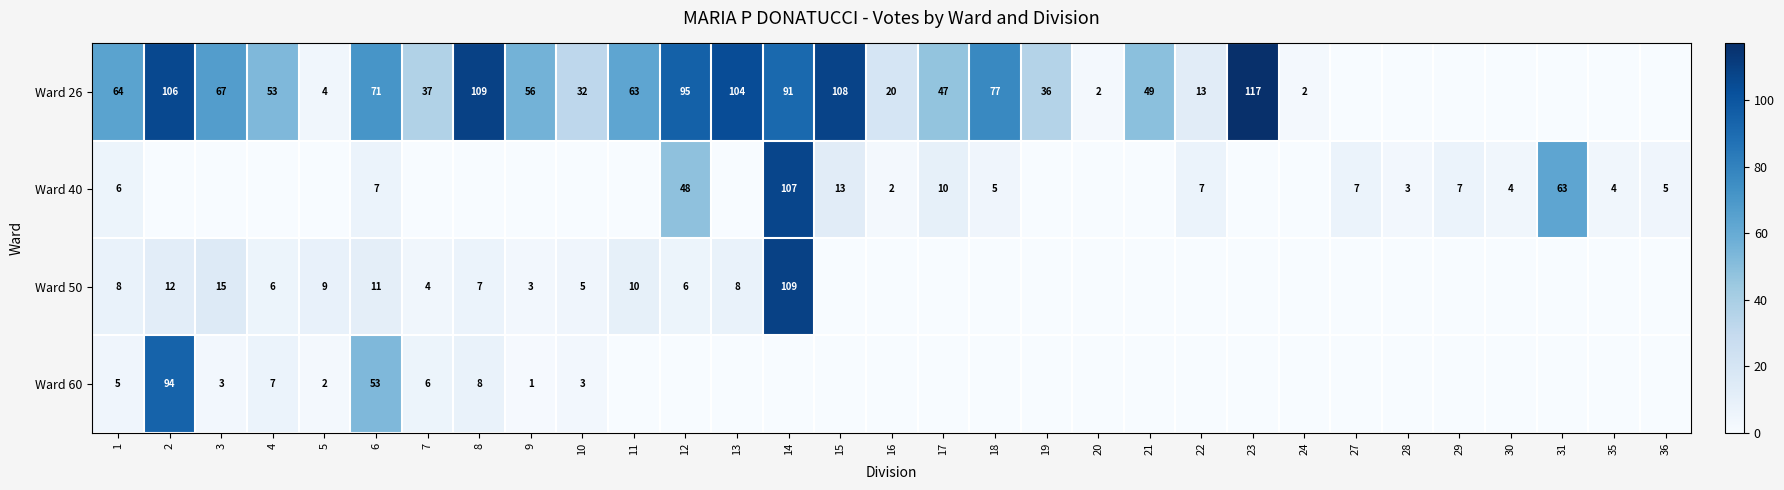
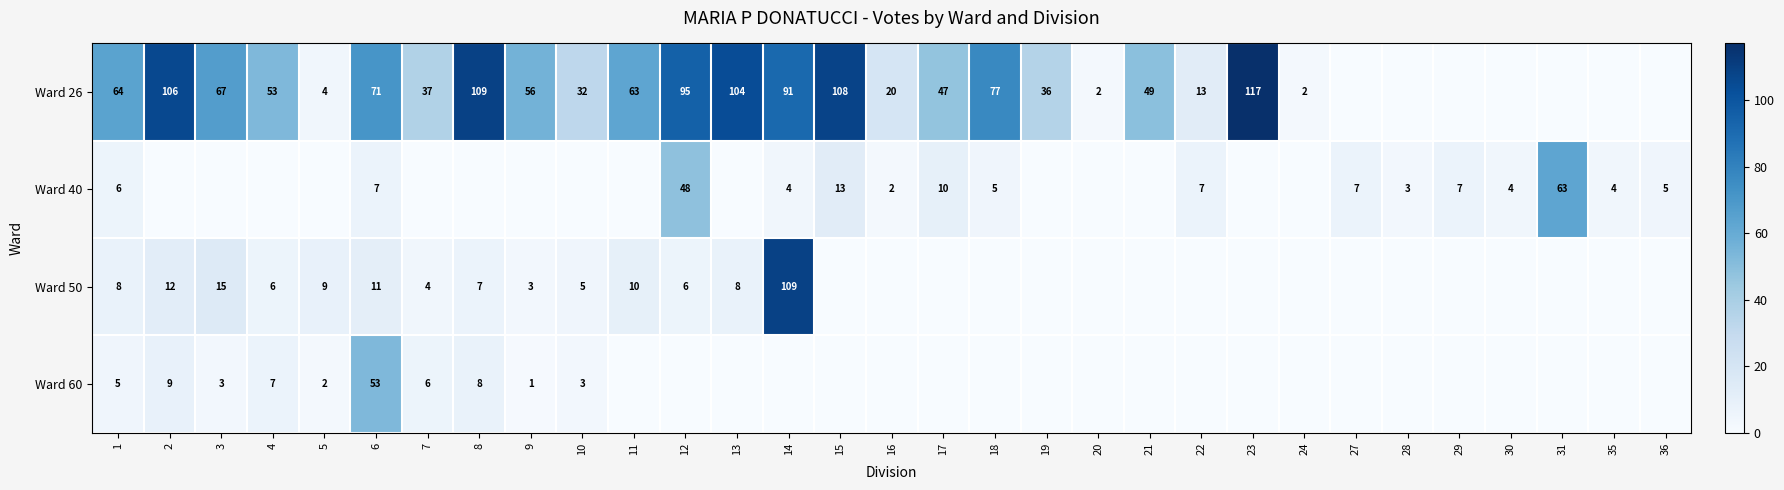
  {
    "Ward 26": {
      "1": 64,
      "2": 106,
      "3": 67,
      "4": 53,
      "5": 4,
      "6": 71,
      "7": 37,
      "8": 109,
      "9": 56,
      "10": 32,
      "11": 63,
      "12": 95,
      "13": 104,
      "14": 91,
      "15": 108,
      "16": 20,
      "17": 47,
      "18": 77,
      "19": 36,
      "20": 2,
      "21": 49,
      "22": 13,
      "23": 117,
      "24": 2
    },
    "Ward 40": {
      "1": 6,
      "6": 7,
      "12": 48,
-     "14": 107,
+     "14": 4,
      "15": 13,
      "16": 2,
      "17": 10,
      "18": 5,
      "22": 7,
      "27": 7,
      "28": 3,
      "29": 7,
      "30": 4,
      "31": 63,
      "35": 4,
      "36": 5
    },
    "Ward 50": {
      "1": 8,
      "2": 12,
      "3": 15,
      "4": 6,
      "5": 9,
      "6": 11,
      "7": 4,
      "8": 7,
      "9": 3,
      "10": 5,
      "11": 10,
      "12": 6,
      "13": 8,
      "14": 109
    },
    "Ward 60": {
      "1": 5,
-     "2": 94,
+     "2": 9,
      "3": 3,
      "4": 7,
      "5": 2,
      "6": 53,
      "7": 6,
      "8": 8,
      "9": 1,
      "10": 3
    }
  }
